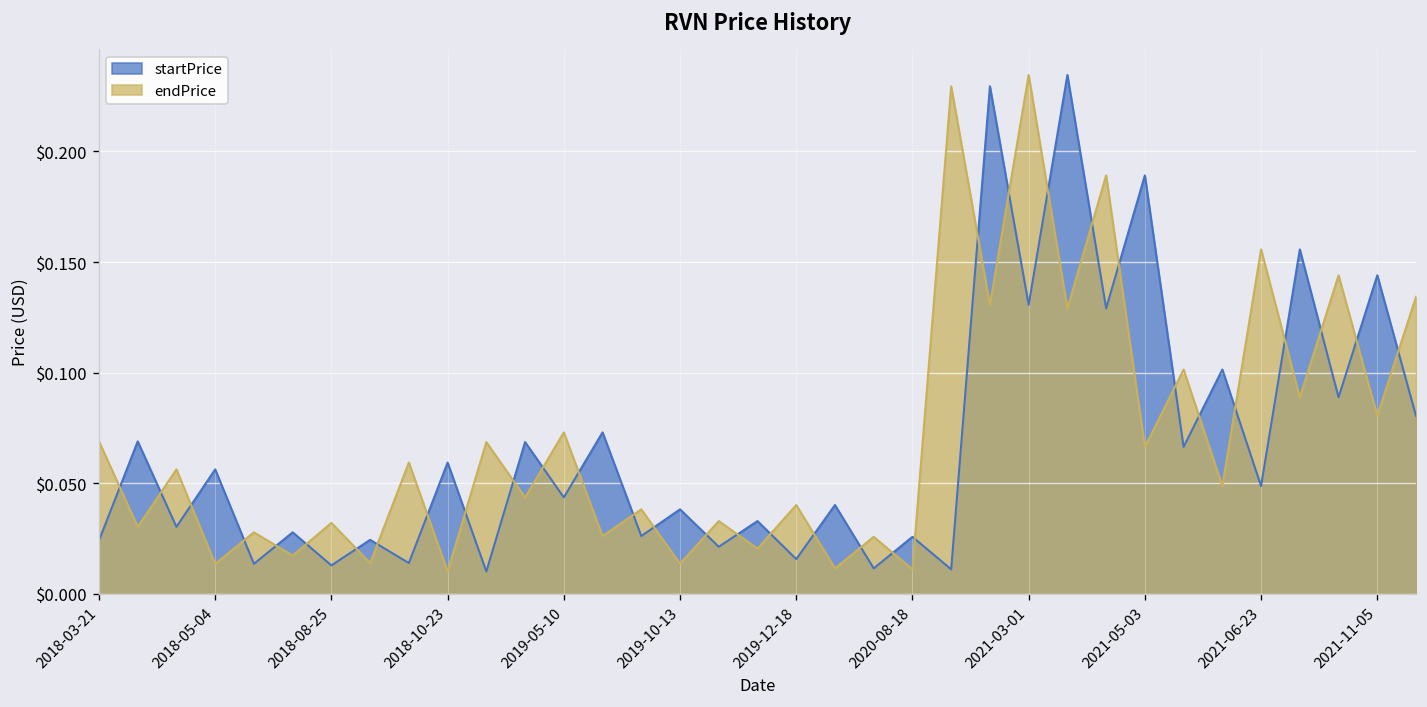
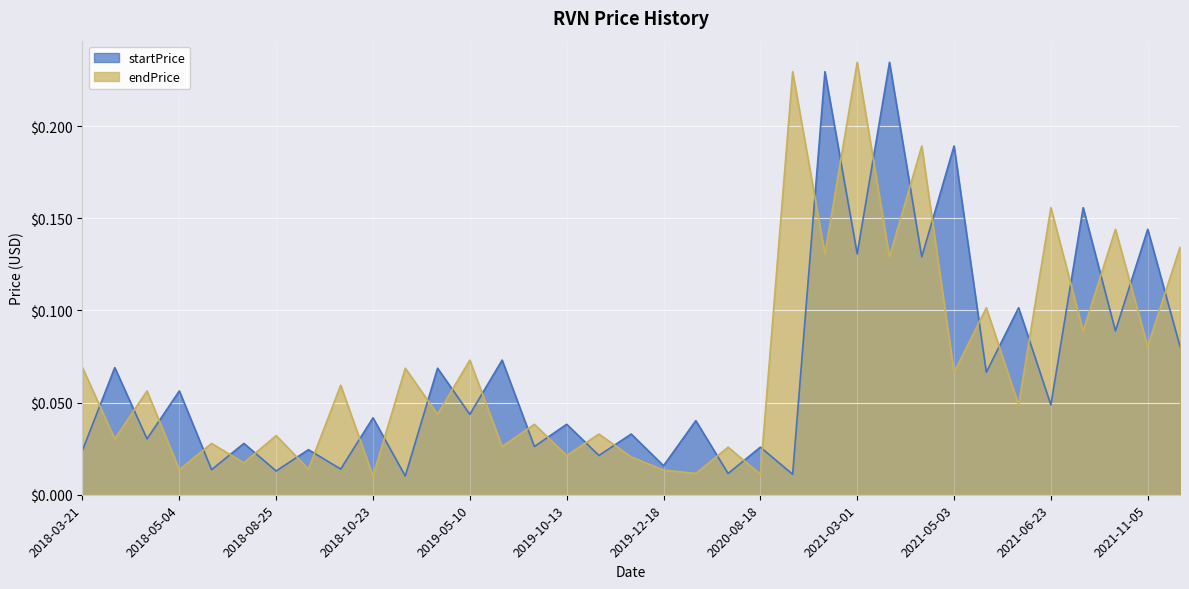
  {
    "startPrice": {
      "2018-03-21": "$0.024",
      "2018-05-04": "$0.056",
      "2018-08-25": "$0.013",
-     "2018-10-23": "$0.059",
+     "2018-10-23": "$0.042",
      "2019-05-10": "$0.044",
      "2019-10-13": "$0.038",
      "2019-12-18": "$0.016",
      "2020-08-18": "$0.026",
      "2021-03-01": "$0.131",
      "2021-05-03": "$0.189",
      "2021-06-23": "$0.049",
      "2021-11-05": "$0.144"
    },
    "endPrice": {
      "2018-03-21": "$0.069",
      "2018-05-04": "$0.014",
      "2018-08-25": "$0.032",
      "2018-10-23": "$0.010",
      "2019-05-10": "$0.073",
-     "2019-10-13": "$0.014",
-     "2019-12-18": "$0.040",
+     "2019-10-13": "$0.021",
+     "2019-12-18": "$0.013",
      "2020-08-18": "$0.011",
      "2021-03-01": "$0.235",
      "2021-05-03": "$0.066",
      "2021-06-23": "$0.156",
      "2021-11-05": "$0.080"
    }
  }
